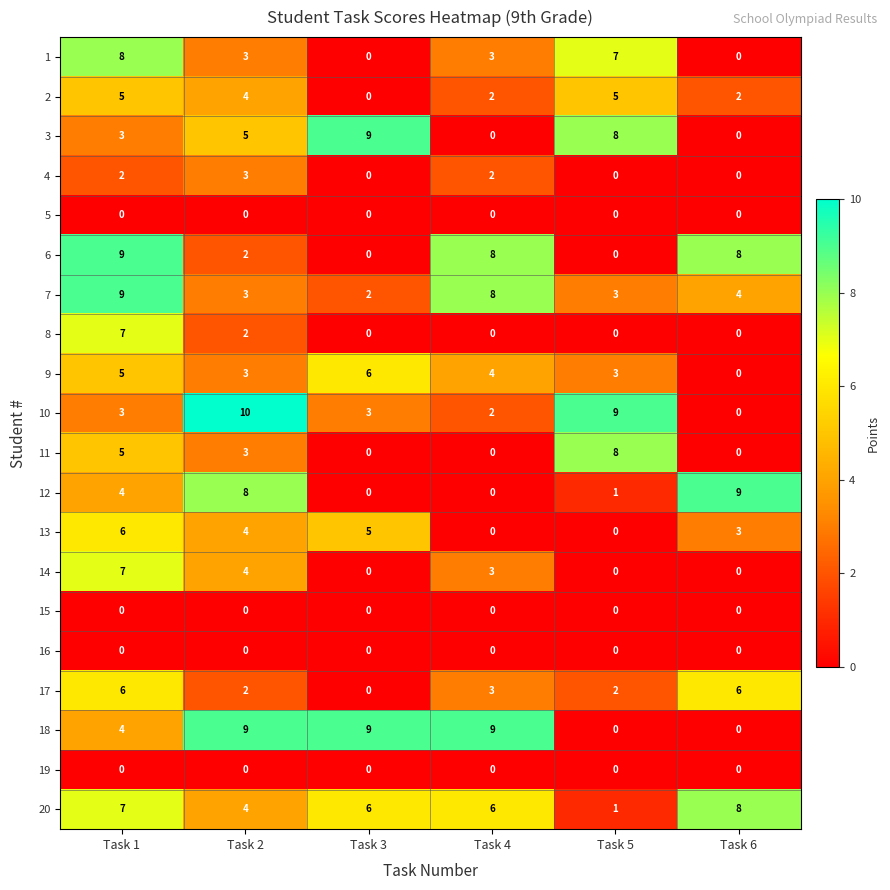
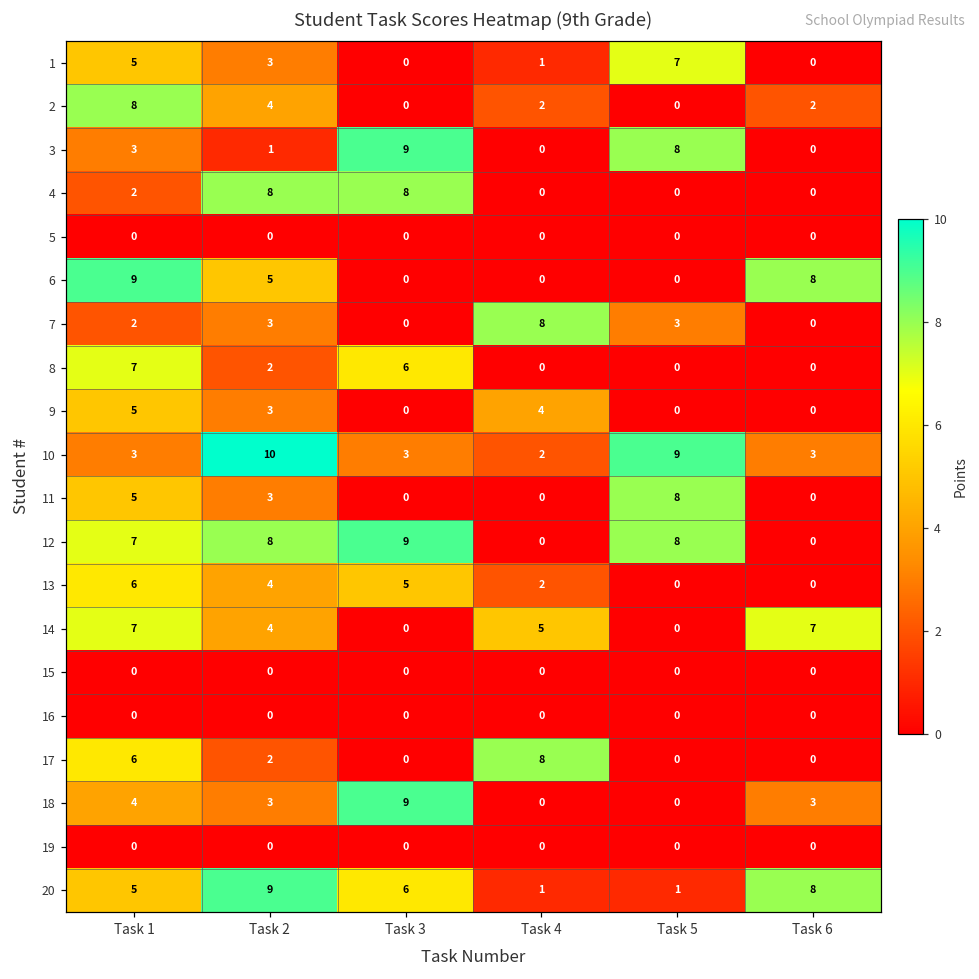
  {
    "1": {
-     "Task 1": 8,
+     "Task 1": 5,
      "Task 2": 3,
      "Task 3": 0,
-     "Task 4": 3,
+     "Task 4": 1,
      "Task 5": 7,
      "Task 6": 0
    },
    "2": {
-     "Task 1": 5,
+     "Task 1": 8,
      "Task 2": 4,
      "Task 3": 0,
      "Task 4": 2,
-     "Task 5": 5,
+     "Task 5": 0,
      "Task 6": 2
    },
    "3": {
      "Task 1": 3,
-     "Task 2": 5,
+     "Task 2": 1,
      "Task 3": 9,
      "Task 4": 0,
      "Task 5": 8,
      "Task 6": 0
    },
    "4": {
      "Task 1": 2,
-     "Task 2": 3,
-     "Task 3": 0,
-     "Task 4": 2,
+     "Task 2": 8,
+     "Task 3": 8,
+     "Task 4": 0,
      "Task 5": 0,
      "Task 6": 0
    },
    "5": {
      "Task 1": 0,
      "Task 2": 0,
      "Task 3": 0,
      "Task 4": 0,
      "Task 5": 0,
      "Task 6": 0
    },
    "6": {
      "Task 1": 9,
-     "Task 2": 2,
+     "Task 2": 5,
      "Task 3": 0,
-     "Task 4": 8,
+     "Task 4": 0,
      "Task 5": 0,
      "Task 6": 8
    },
    "7": {
-     "Task 1": 9,
+     "Task 1": 2,
      "Task 2": 3,
-     "Task 3": 2,
+     "Task 3": 0,
      "Task 4": 8,
      "Task 5": 3,
-     "Task 6": 4
+     "Task 6": 0
    },
    "8": {
      "Task 1": 7,
      "Task 2": 2,
-     "Task 3": 0,
+     "Task 3": 6,
      "Task 4": 0,
      "Task 5": 0,
      "Task 6": 0
    },
    "9": {
      "Task 1": 5,
      "Task 2": 3,
-     "Task 3": 6,
+     "Task 3": 0,
      "Task 4": 4,
-     "Task 5": 3,
+     "Task 5": 0,
      "Task 6": 0
    },
    "10": {
      "Task 1": 3,
      "Task 2": 10,
      "Task 3": 3,
      "Task 4": 2,
      "Task 5": 9,
-     "Task 6": 0
+     "Task 6": 3
    },
    "11": {
      "Task 1": 5,
      "Task 2": 3,
      "Task 3": 0,
      "Task 4": 0,
      "Task 5": 8,
      "Task 6": 0
    },
    "12": {
-     "Task 1": 4,
+     "Task 1": 7,
      "Task 2": 8,
-     "Task 3": 0,
+     "Task 3": 9,
      "Task 4": 0,
-     "Task 5": 1,
-     "Task 6": 9
+     "Task 5": 8,
+     "Task 6": 0
    },
    "13": {
      "Task 1": 6,
      "Task 2": 4,
      "Task 3": 5,
-     "Task 4": 0,
+     "Task 4": 2,
      "Task 5": 0,
-     "Task 6": 3
+     "Task 6": 0
    },
    "14": {
      "Task 1": 7,
      "Task 2": 4,
      "Task 3": 0,
-     "Task 4": 3,
+     "Task 4": 5,
      "Task 5": 0,
-     "Task 6": 0
+     "Task 6": 7
    },
    "15": {
      "Task 1": 0,
      "Task 2": 0,
      "Task 3": 0,
      "Task 4": 0,
      "Task 5": 0,
      "Task 6": 0
    },
    "16": {
      "Task 1": 0,
      "Task 2": 0,
      "Task 3": 0,
      "Task 4": 0,
      "Task 5": 0,
      "Task 6": 0
    },
    "17": {
      "Task 1": 6,
      "Task 2": 2,
      "Task 3": 0,
-     "Task 4": 3,
-     "Task 5": 2,
-     "Task 6": 6
+     "Task 4": 8,
+     "Task 5": 0,
+     "Task 6": 0
    },
    "18": {
      "Task 1": 4,
-     "Task 2": 9,
+     "Task 2": 3,
      "Task 3": 9,
-     "Task 4": 9,
+     "Task 4": 0,
      "Task 5": 0,
-     "Task 6": 0
+     "Task 6": 3
    },
    "19": {
      "Task 1": 0,
      "Task 2": 0,
      "Task 3": 0,
      "Task 4": 0,
      "Task 5": 0,
      "Task 6": 0
    },
    "20": {
-     "Task 1": 7,
-     "Task 2": 4,
+     "Task 1": 5,
+     "Task 2": 9,
      "Task 3": 6,
-     "Task 4": 6,
+     "Task 4": 1,
      "Task 5": 1,
      "Task 6": 8
    }
  }
